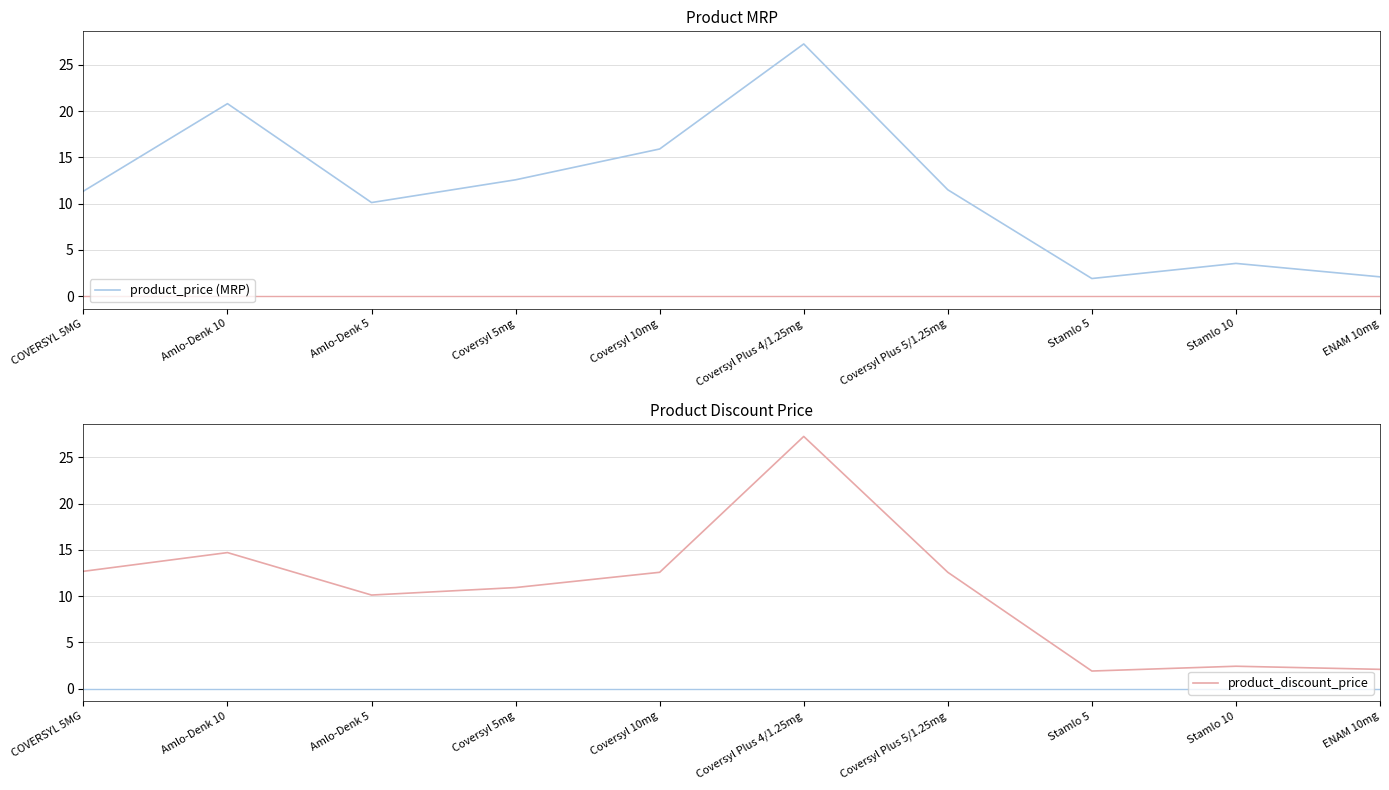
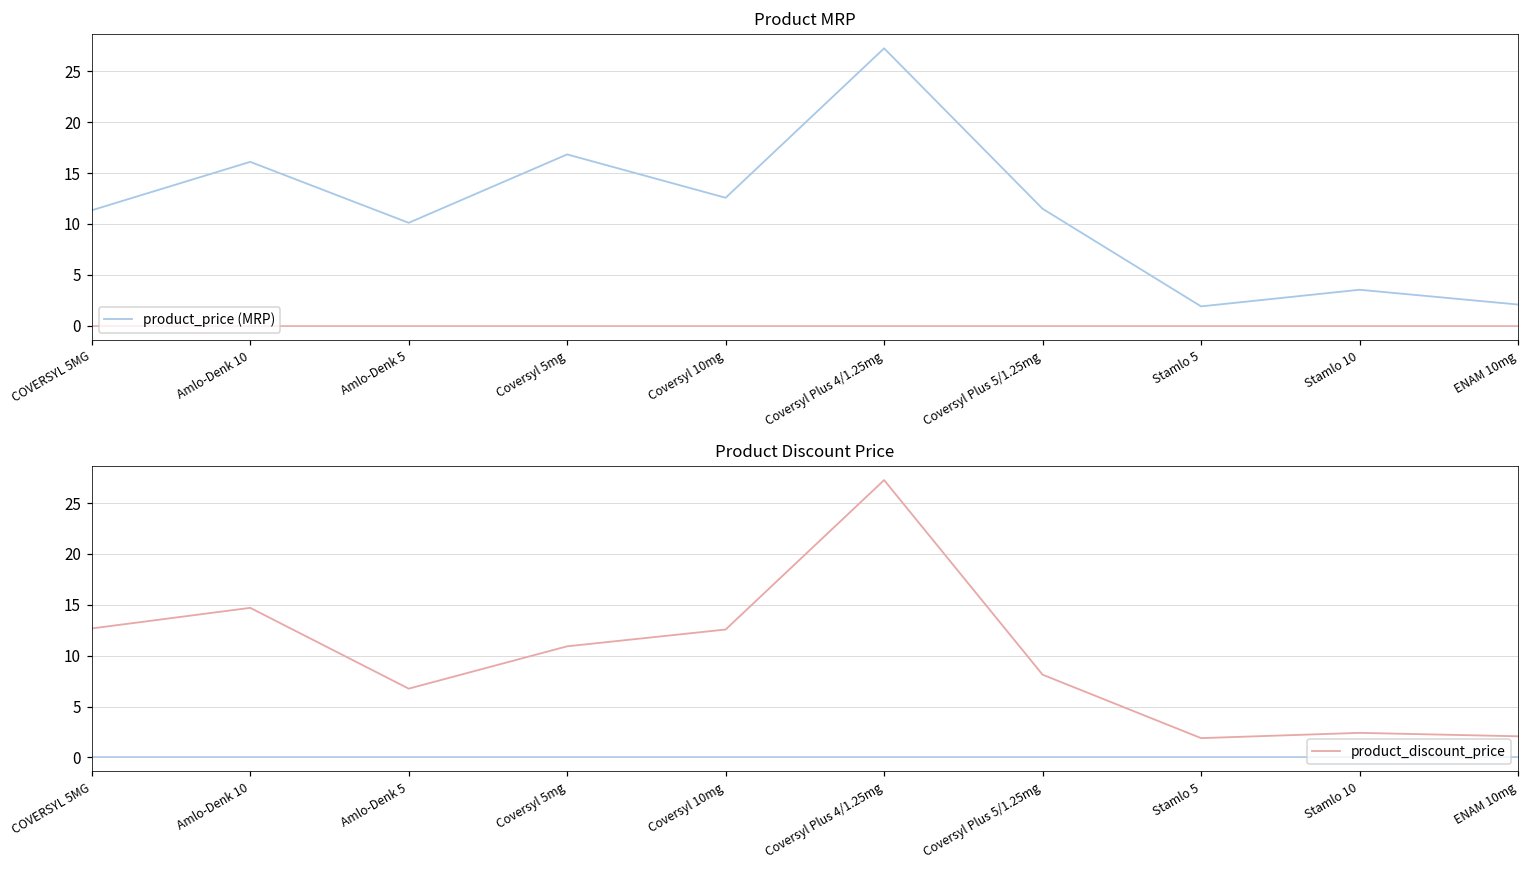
  {
    "Product MRP": {
      "COVERSYL 5MG": 11,
-     "Amlo-Denk 10": 21,
+     "Amlo-Denk 10": 16,
      "Amlo-Denk 5": 10,
-     "Coversyl 5mg": 13,
-     "Coversyl 10mg": 16,
+     "Coversyl 5mg": 17,
+     "Coversyl 10mg": 13,
      "Coversyl Plus 4/1.25mg": 27,
      "Coversyl Plus 5/1.25mg": 11,
      "Stamlo 5": 2,
      "Stamlo 10": 4,
      "ENAM 10mg": 2
    },
    "Product Discount Price": {
      "COVERSYL 5MG": 13,
      "Amlo-Denk 10": 15,
-     "Amlo-Denk 5": 10,
+     "Amlo-Denk 5": 7,
      "Coversyl 5mg": 11,
      "Coversyl 10mg": 13,
      "Coversyl Plus 4/1.25mg": 27,
-     "Coversyl Plus 5/1.25mg": 13,
+     "Coversyl Plus 5/1.25mg": 8,
      "Stamlo 5": 2,
      "Stamlo 10": 2,
      "ENAM 10mg": 2
    }
  }
